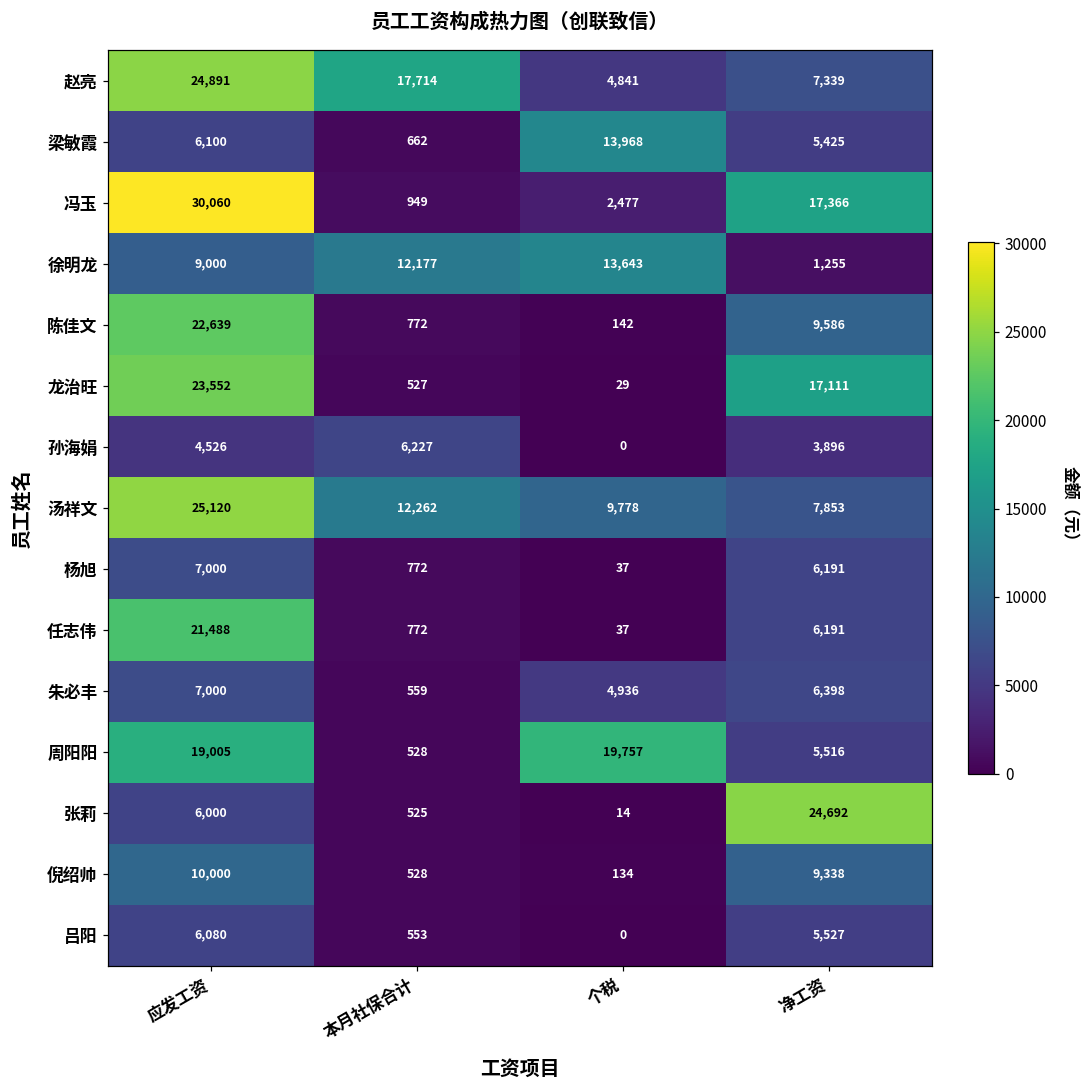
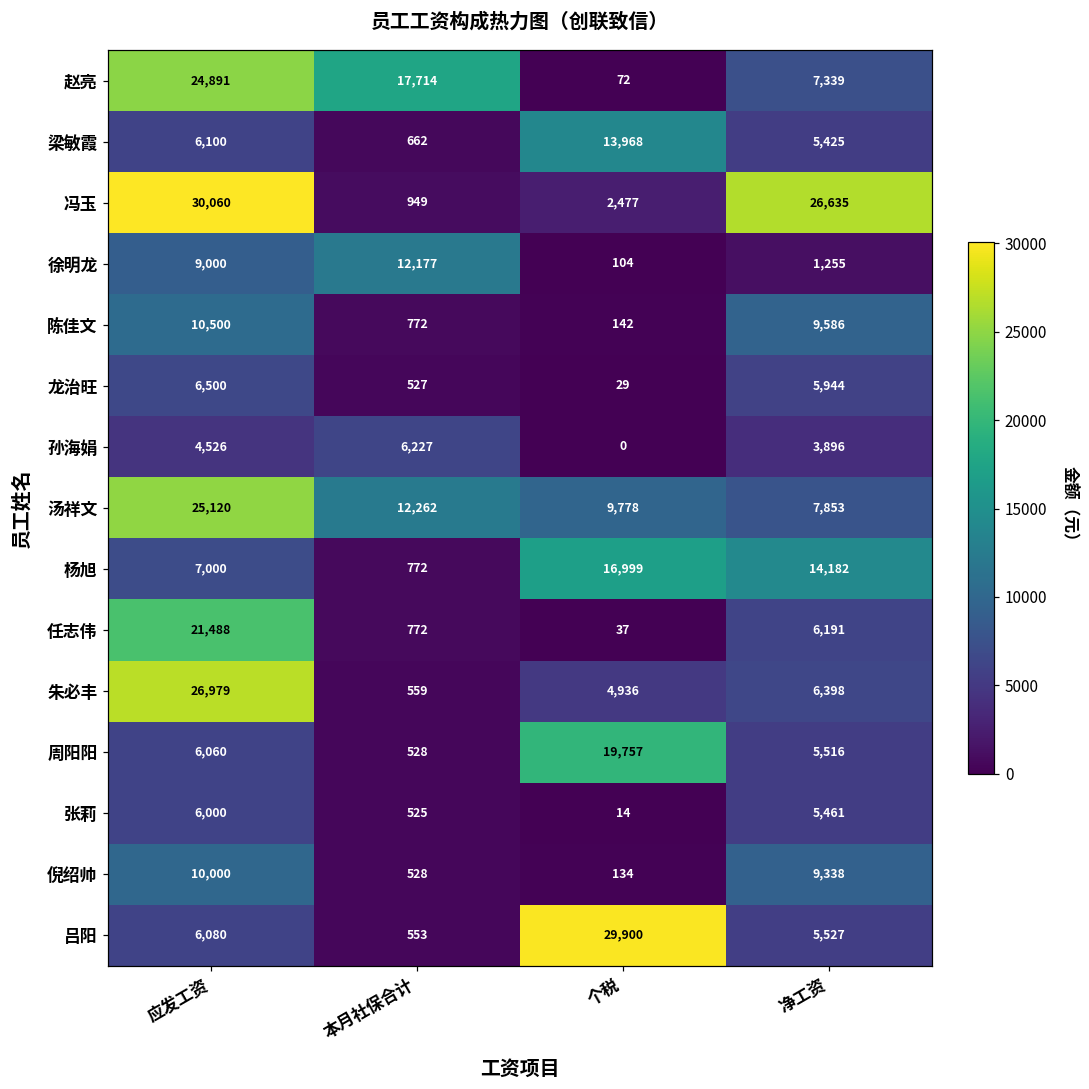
  {
    "赵亮": {
      "应发工资": "24,891",
      "本月社保合计": "17,714",
-     "个税": "4,841",
+     "个税": "72",
      "净工资": "7,339"
    },
    "梁敏霞": {
      "应发工资": "6,100",
      "本月社保合计": "662",
      "个税": "13,968",
      "净工资": "5,425"
    },
    "冯玉": {
      "应发工资": "30,060",
      "本月社保合计": "949",
      "个税": "2,477",
-     "净工资": "17,366"
+     "净工资": "26,635"
    },
    "徐明龙": {
      "应发工资": "9,000",
      "本月社保合计": "12,177",
-     "个税": "13,643",
+     "个税": "104",
      "净工资": "1,255"
    },
    "陈佳文": {
-     "应发工资": "22,639",
+     "应发工资": "10,500",
      "本月社保合计": "772",
      "个税": "142",
      "净工资": "9,586"
    },
    "龙治旺": {
-     "应发工资": "23,552",
+     "应发工资": "6,500",
      "本月社保合计": "527",
      "个税": "29",
-     "净工资": "17,111"
+     "净工资": "5,944"
    },
    "孙海娟": {
      "应发工资": "4,526",
      "本月社保合计": "6,227",
      "个税": "0",
      "净工资": "3,896"
    },
    "汤祥文": {
      "应发工资": "25,120",
      "本月社保合计": "12,262",
      "个税": "9,778",
      "净工资": "7,853"
    },
    "杨旭": {
      "应发工资": "7,000",
      "本月社保合计": "772",
-     "个税": "37",
-     "净工资": "6,191"
+     "个税": "16,999",
+     "净工资": "14,182"
    },
    "任志伟": {
      "应发工资": "21,488",
      "本月社保合计": "772",
      "个税": "37",
      "净工资": "6,191"
    },
    "朱必丰": {
-     "应发工资": "7,000",
+     "应发工资": "26,979",
      "本月社保合计": "559",
      "个税": "4,936",
      "净工资": "6,398"
    },
    "周阳阳": {
-     "应发工资": "19,005",
+     "应发工资": "6,060",
      "本月社保合计": "528",
      "个税": "19,757",
      "净工资": "5,516"
    },
    "张莉": {
      "应发工资": "6,000",
      "本月社保合计": "525",
      "个税": "14",
-     "净工资": "24,692"
+     "净工资": "5,461"
    },
    "倪绍帅": {
      "应发工资": "10,000",
      "本月社保合计": "528",
      "个税": "134",
      "净工资": "9,338"
    },
    "吕阳": {
      "应发工资": "6,080",
      "本月社保合计": "553",
-     "个税": "0",
+     "个税": "29,900",
      "净工资": "5,527"
    }
  }
